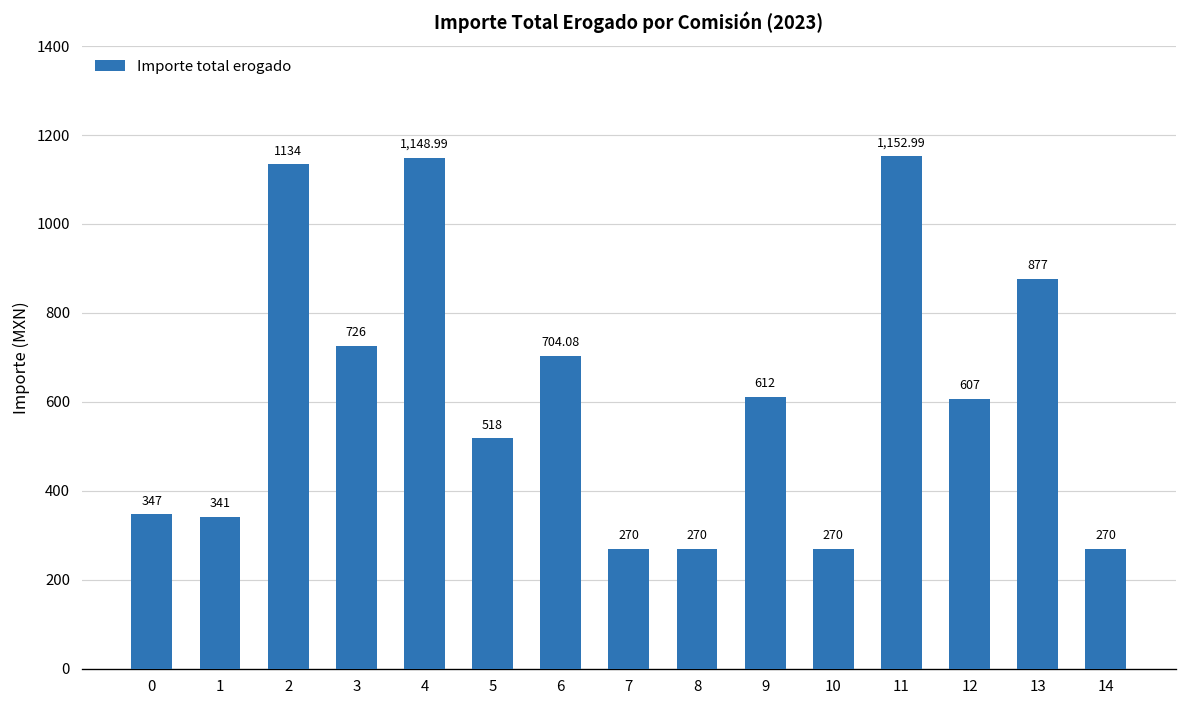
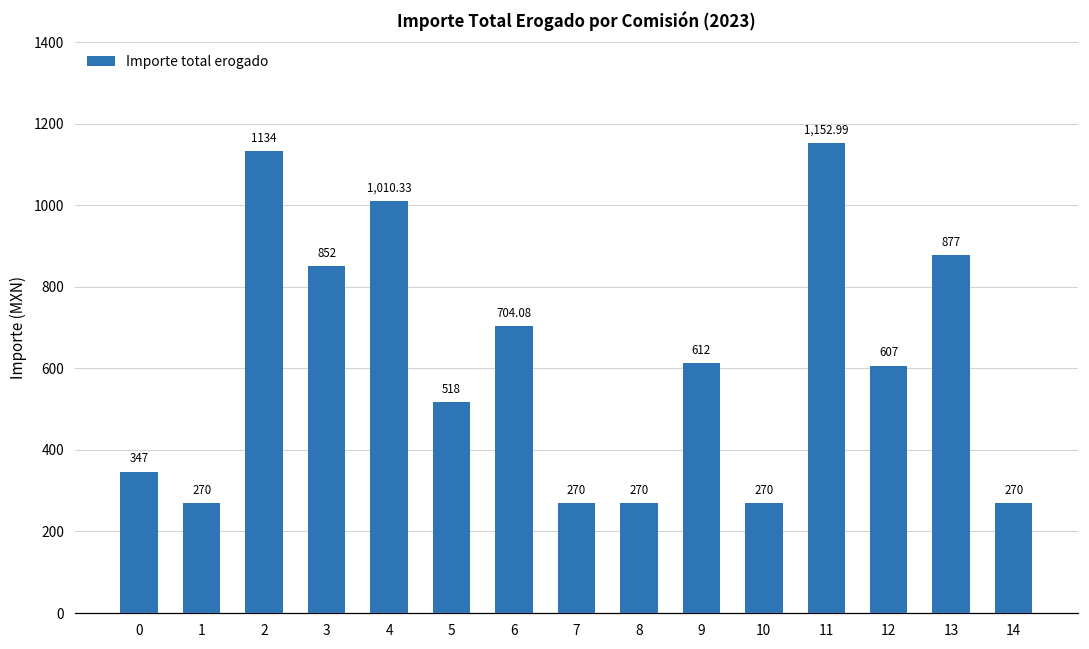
  {
    "0": "347",
-   "1": "341",
+   "1": "270",
    "2": "1134",
-   "3": "726",
-   "4": "1,148.99",
+   "3": "852",
+   "4": "1,010.33",
    "5": "518",
    "6": "704.08",
    "7": "270",
    "8": "270",
    "9": "612",
    "10": "270",
    "11": "1,152.99",
    "12": "607",
    "13": "877",
    "14": "270"
  }
